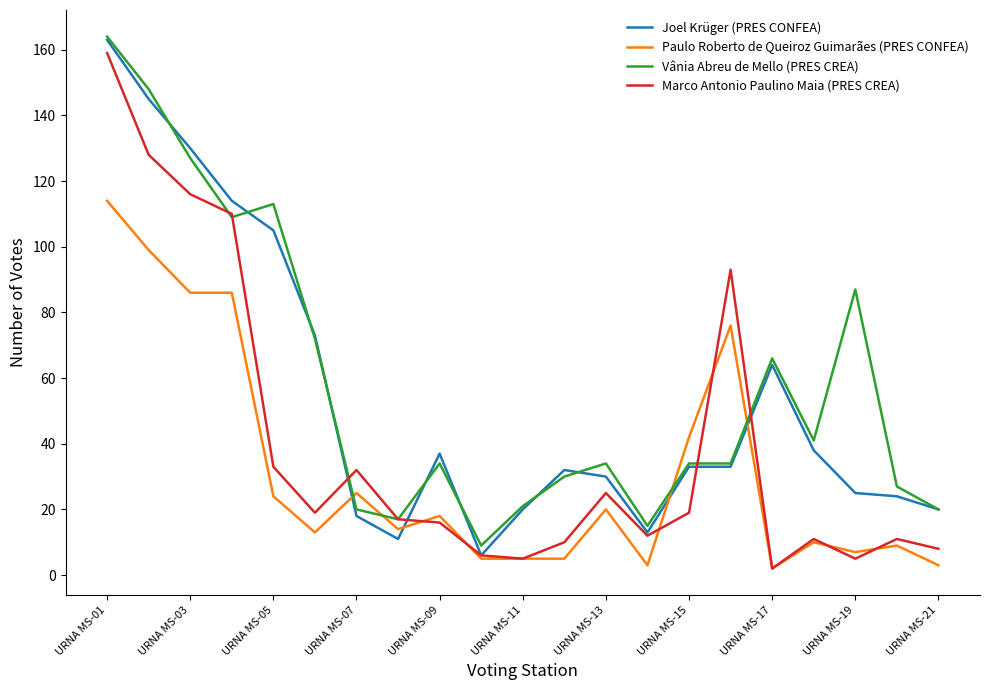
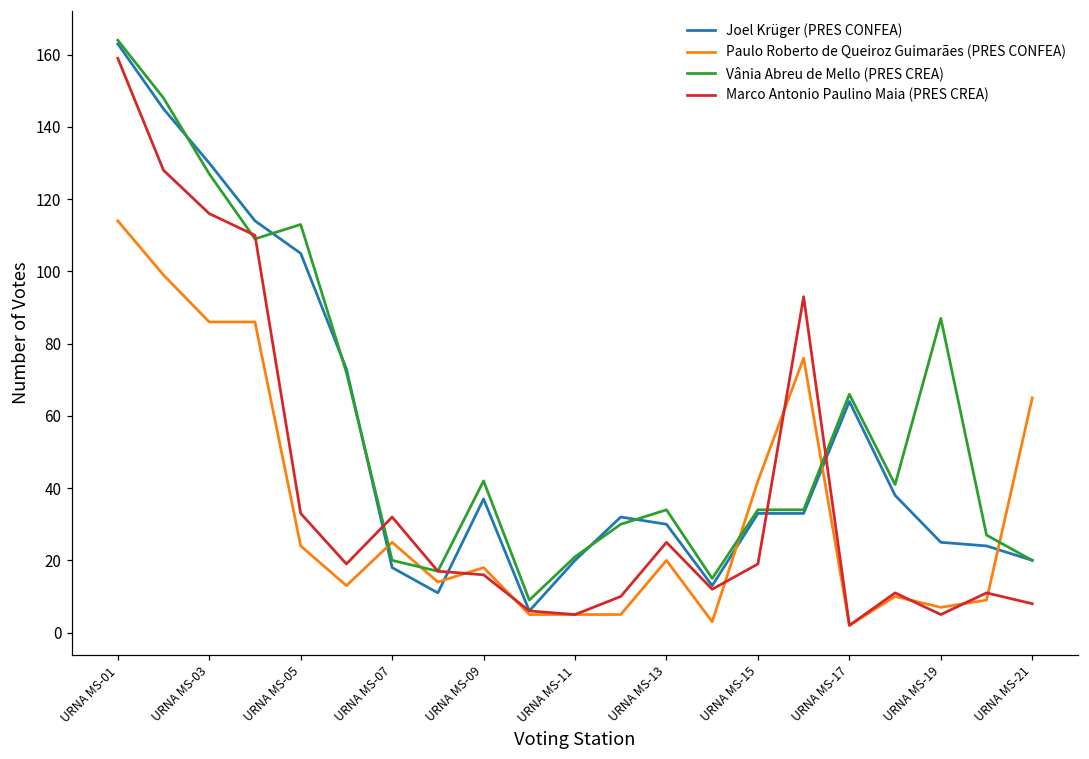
  {
    "Joel Krüger (PRES CONFEA)": {
      "URNA MS-01": 163,
      "URNA MS-03": 130,
      "URNA MS-05": 105,
      "URNA MS-07": 18,
      "URNA MS-09": 37,
      "URNA MS-11": 20,
      "URNA MS-13": 30,
      "URNA MS-15": 33,
      "URNA MS-17": 64,
      "URNA MS-19": 25
    },
    "Paulo Roberto de Queiroz Guimarães (PRES CONFEA)": {
      "URNA MS-01": 114,
      "URNA MS-03": 86,
      "URNA MS-05": 24,
      "URNA MS-07": 25,
      "URNA MS-09": 18,
      "URNA MS-13": 20,
      "URNA MS-15": 42,
      "URNA MS-19": 7,
-     "URNA MS-21": 3
+     "URNA MS-21": 65
    },
    "Vânia Abreu de Mello (PRES CREA)": {
      "URNA MS-01": 164,
      "URNA MS-03": 127,
      "URNA MS-05": 113,
      "URNA MS-07": 20,
-     "URNA MS-09": 34,
+     "URNA MS-09": 42,
      "URNA MS-11": 21,
      "URNA MS-13": 34,
      "URNA MS-15": 34,
      "URNA MS-17": 66,
      "URNA MS-19": 87
    },
    "Marco Antonio Paulino Maia (PRES CREA)": {
      "URNA MS-01": 159,
      "URNA MS-03": 116,
      "URNA MS-05": 33,
      "URNA MS-07": 32,
      "URNA MS-09": 16,
      "URNA MS-13": 25,
      "URNA MS-15": 19,
      "URNA MS-19": 5,
      "URNA MS-21": 8
    }
  }
